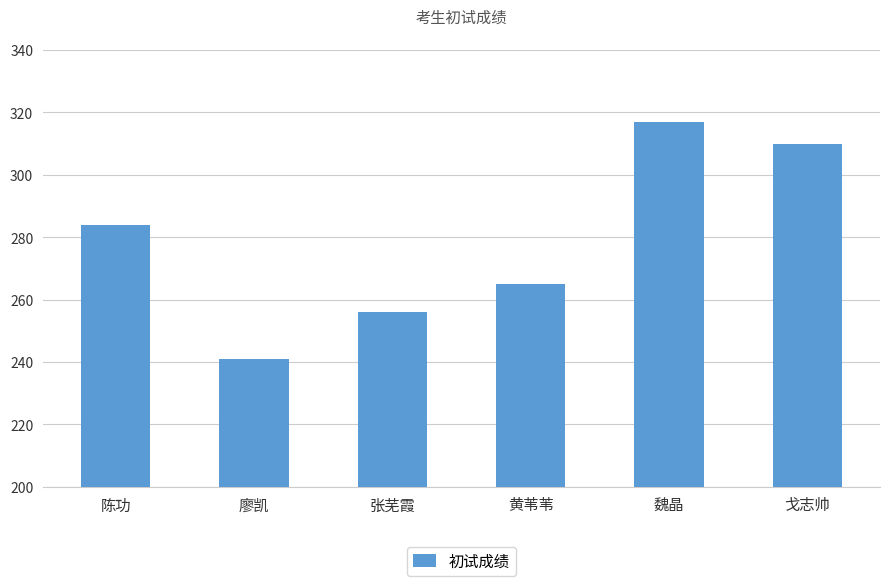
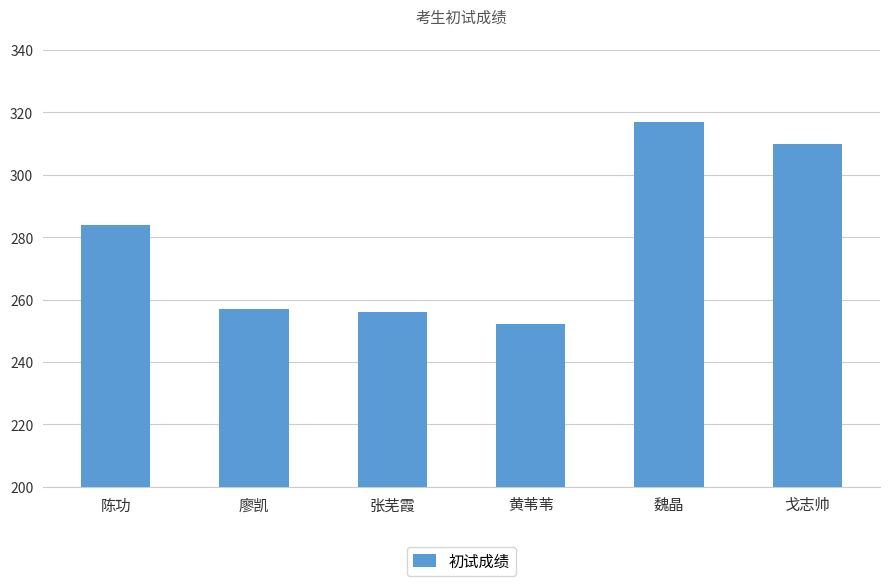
  {
    "陈功": 284,
-   "廖凯": 241,
+   "廖凯": 257,
    "张芜霞": 256,
-   "黄苇苇": 265,
+   "黄苇苇": 252,
    "魏晶": 317,
    "戈志帅": 310
  }
